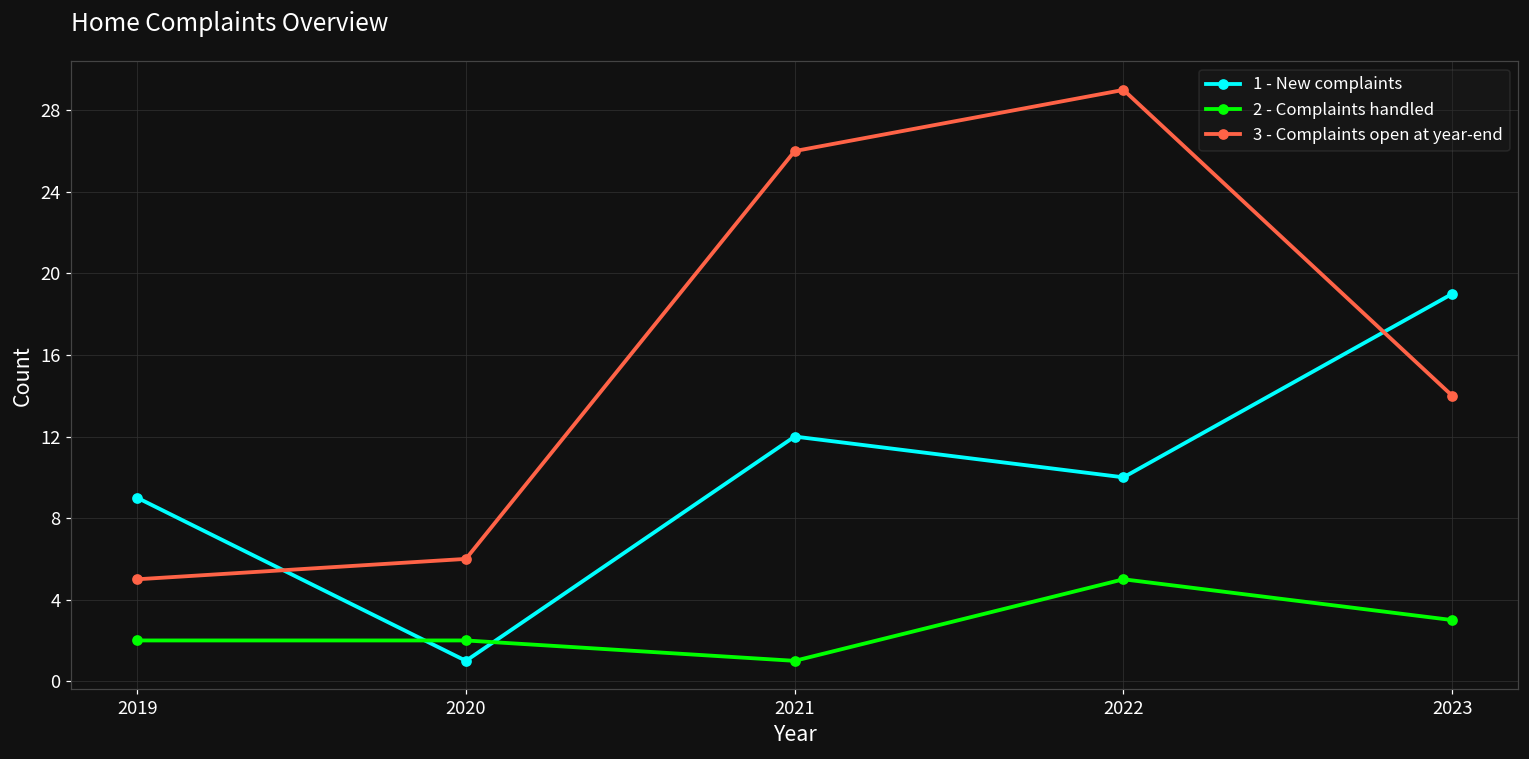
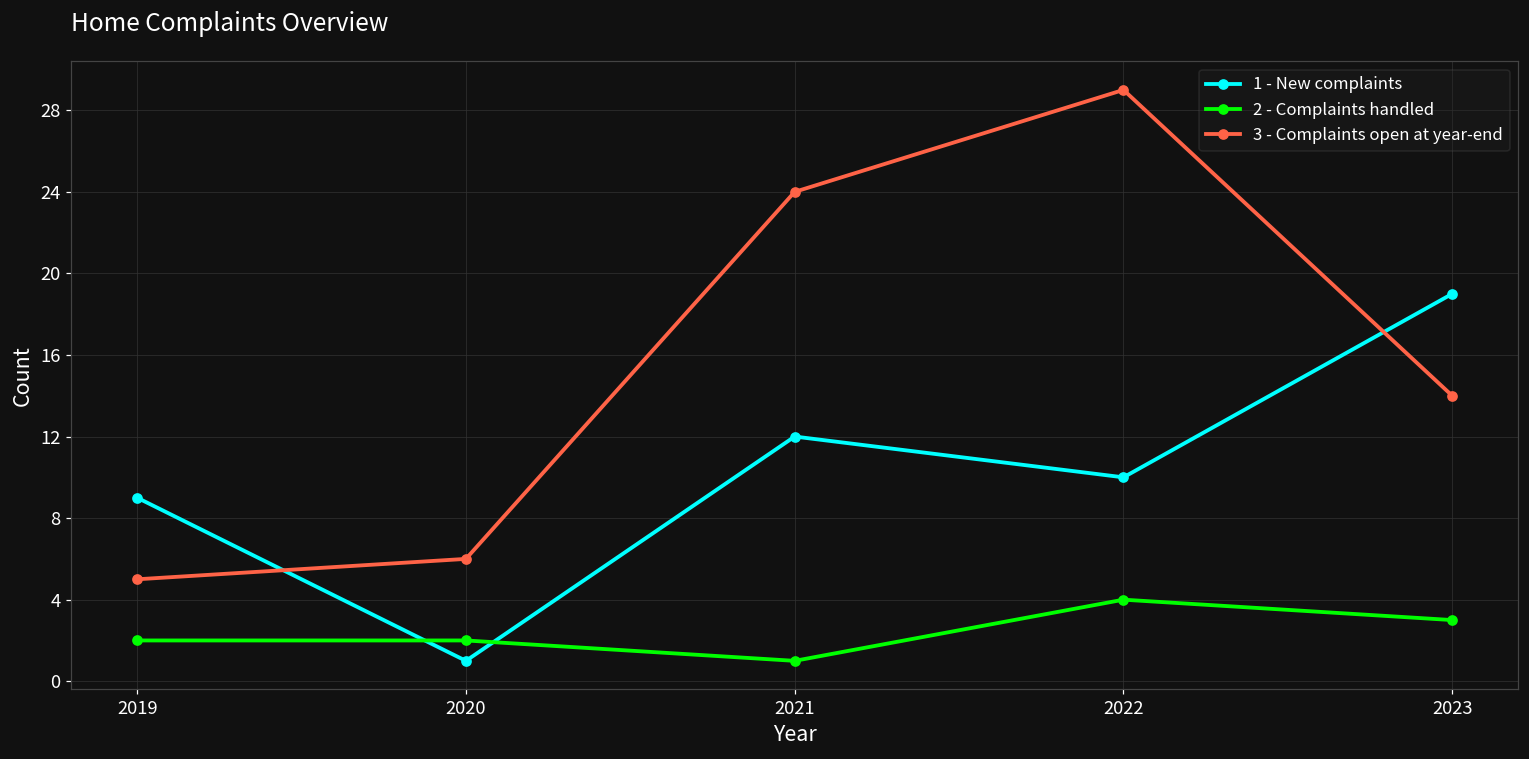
  {
    "1 - New complaints": {
      "2019": 9,
      "2020": 1,
      "2021": 12,
      "2022": 10,
      "2023": 19
    },
    "2 - Complaints handled": {
      "2019": 2,
      "2020": 2,
      "2021": 1,
-     "2022": 5,
+     "2022": 4,
      "2023": 3
    },
    "3 - Complaints open at year-end": {
      "2019": 5,
      "2020": 6,
-     "2021": 26,
+     "2021": 24,
      "2022": 29,
      "2023": 14
    }
  }
